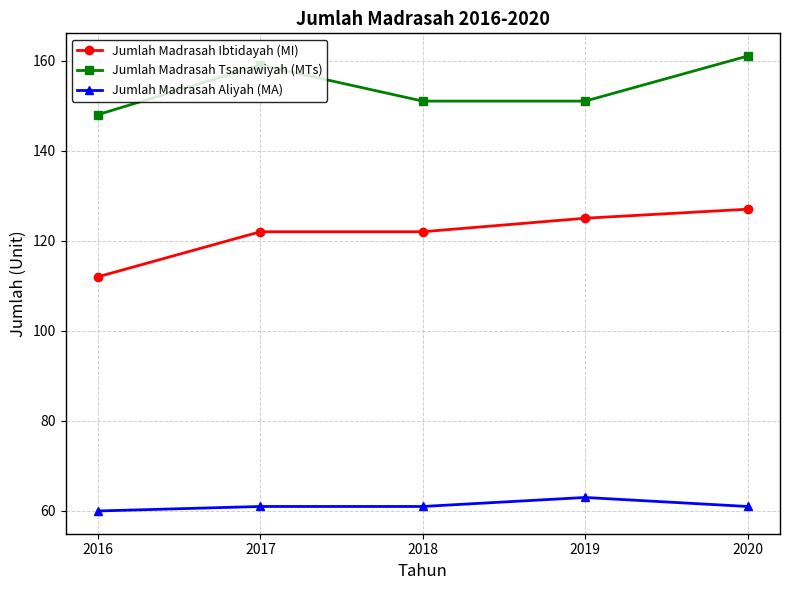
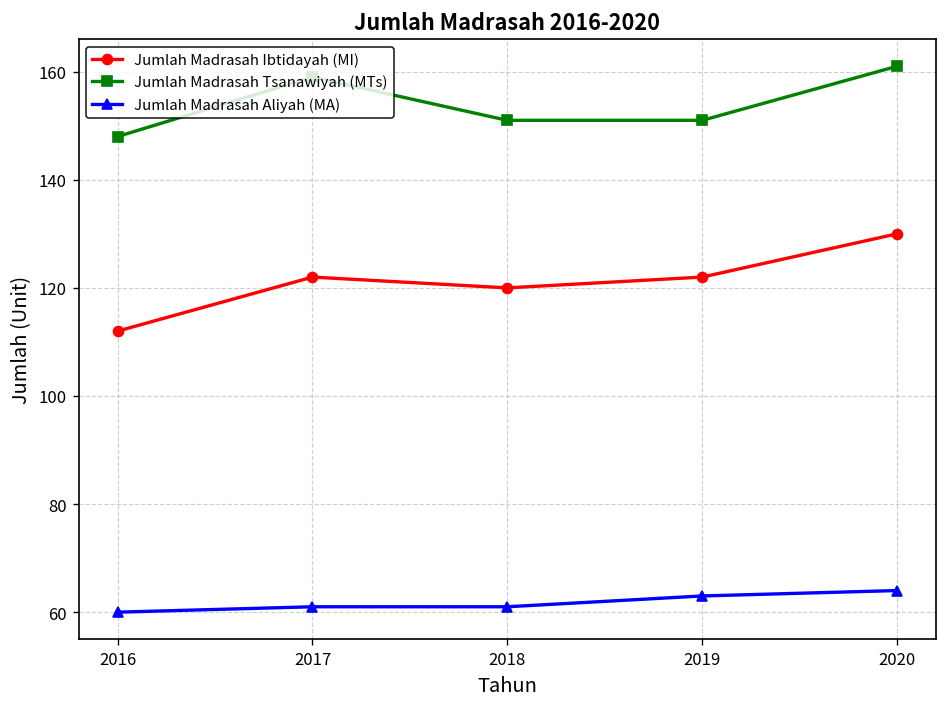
  {
    "Jumlah Madrasah Ibtidayah (MI)": {
      "2016": 112,
      "2017": 122,
-     "2018": 122,
-     "2019": 125,
-     "2020": 127
+     "2018": 120,
+     "2019": 122,
+     "2020": 130
    },
    "Jumlah Madrasah Tsanawiyah (MTs)": {
      "2016": 148,
      "2018": 151,
      "2019": 151,
      "2020": 161
    },
    "Jumlah Madrasah Aliyah (MA)": {
      "2016": 60,
      "2017": 61,
      "2018": 61,
      "2019": 63,
-     "2020": 61
+     "2020": 64
    }
  }
